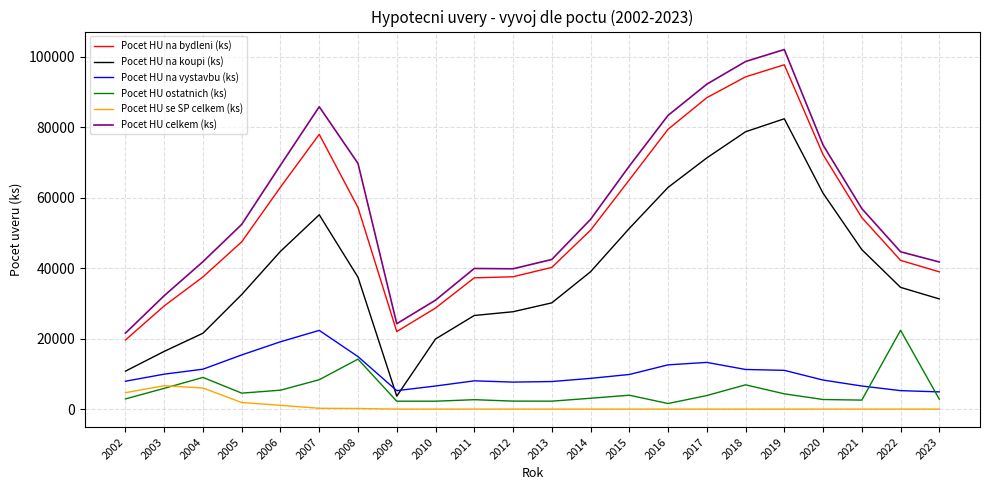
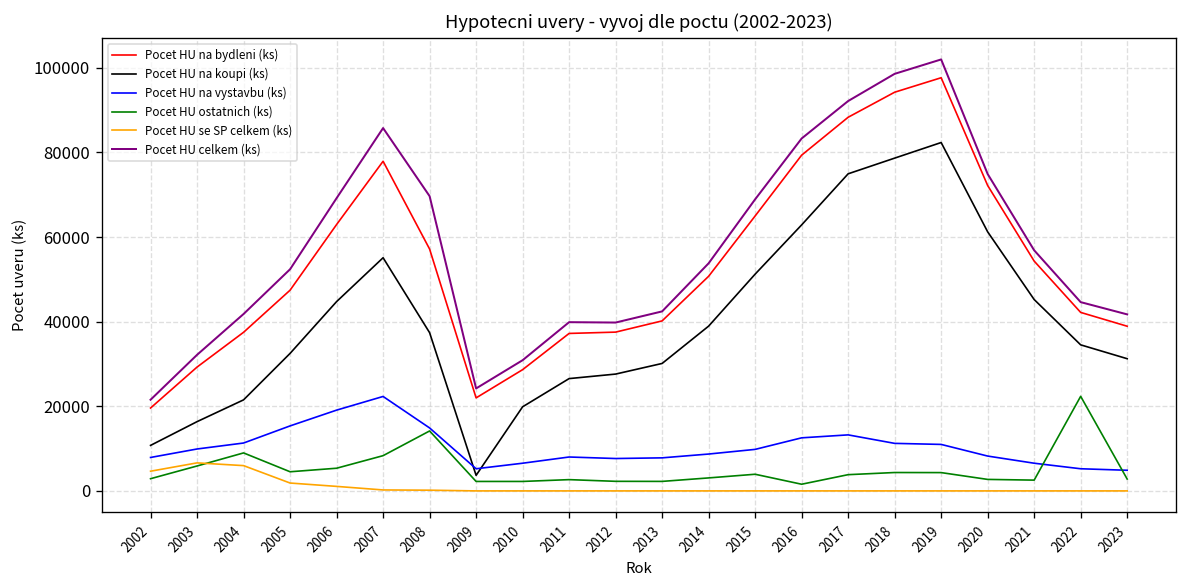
  {
    "Pocet HU na bydleni (ks)": {
      "2002": 20000,
      "2003": 29000,
      "2004": 37000,
      "2005": 47000,
      "2006": 63000,
      "2007": 78000,
      "2008": 57000,
      "2009": 22000,
      "2010": 29000,
      "2011": 37000,
      "2012": 38000,
      "2013": 40000,
      "2014": 51000,
      "2015": 65000,
      "2016": 79000,
      "2017": 88000,
      "2018": 94000,
      "2019": 98000,
      "2020": 72000,
      "2021": 54000,
      "2022": 42000,
      "2023": 39000
    },
    "Pocet HU na koupi (ks)": {
      "2002": 11000,
      "2003": 16000,
      "2004": 22000,
      "2005": 33000,
      "2006": 45000,
      "2007": 55000,
      "2008": 37000,
      "2009": 4000,
      "2010": 20000,
      "2011": 27000,
      "2012": 28000,
      "2013": 30000,
      "2014": 39000,
      "2015": 51000,
      "2016": 63000,
-     "2017": 71000,
+     "2017": 75000,
      "2018": 79000,
      "2019": 82000,
      "2020": 61000,
      "2021": 45000,
      "2022": 35000,
      "2023": 31000
    },
    "Pocet HU na vystavbu (ks)": {
      "2002": 8000,
      "2003": 10000,
      "2004": 11000,
      "2005": 15000,
      "2006": 19000,
      "2007": 22000,
      "2009": 5000,
      "2010": 7000,
      "2011": 8000,
      "2012": 8000,
      "2013": 8000,
      "2014": 9000,
      "2015": 10000,
      "2016": 13000,
      "2017": 13000,
      "2018": 11000,
      "2019": 11000,
      "2020": 8000,
      "2021": 7000,
      "2022": 5000,
      "2023": 5000
    },
    "Pocet HU ostatnich (ks)": {
      "2002": 3000,
      "2003": 6000,
      "2004": 9000,
      "2005": 5000,
      "2006": 5000,
      "2007": 8000,
      "2009": 2000,
      "2010": 2000,
      "2011": 3000,
      "2012": 2000,
      "2013": 2000,
      "2014": 3000,
      "2015": 4000,
      "2016": 2000,
      "2017": 4000,
-     "2018": 7000,
+     "2018": 4000,
      "2019": 4000,
      "2020": 3000,
      "2021": 3000,
      "2022": 22000,
      "2023": 3000
    },
    "Pocet HU se SP celkem (ks)": {
      "2002": 5000,
      "2003": 7000,
      "2004": 6000,
      "2005": 2000,
      "2006": 1000,
      "2007": 0,
      "2008": 0,
      "2009": 0,
      "2010": 0,
      "2011": 0,
      "2012": 0,
      "2013": 0,
      "2014": 0,
      "2015": 0,
      "2016": 0,
      "2017": 0,
      "2018": 0,
      "2019": 0,
      "2020": 0,
      "2021": 0,
      "2022": 0,
      "2023": 0
    },
    "Pocet HU celkem (ks)": {
      "2002": 22000,
      "2003": 32000,
      "2004": 42000,
      "2005": 52000,
      "2006": 69000,
      "2007": 86000,
      "2008": 70000,
      "2009": 24000,
      "2010": 31000,
      "2011": 40000,
      "2012": 40000,
      "2013": 42000,
      "2014": 54000,
      "2015": 69000,
      "2016": 83000,
      "2017": 92000,
      "2018": 99000,
      "2019": 102000,
      "2020": 75000,
      "2021": 57000,
      "2022": 45000,
      "2023": 42000
    }
  }
